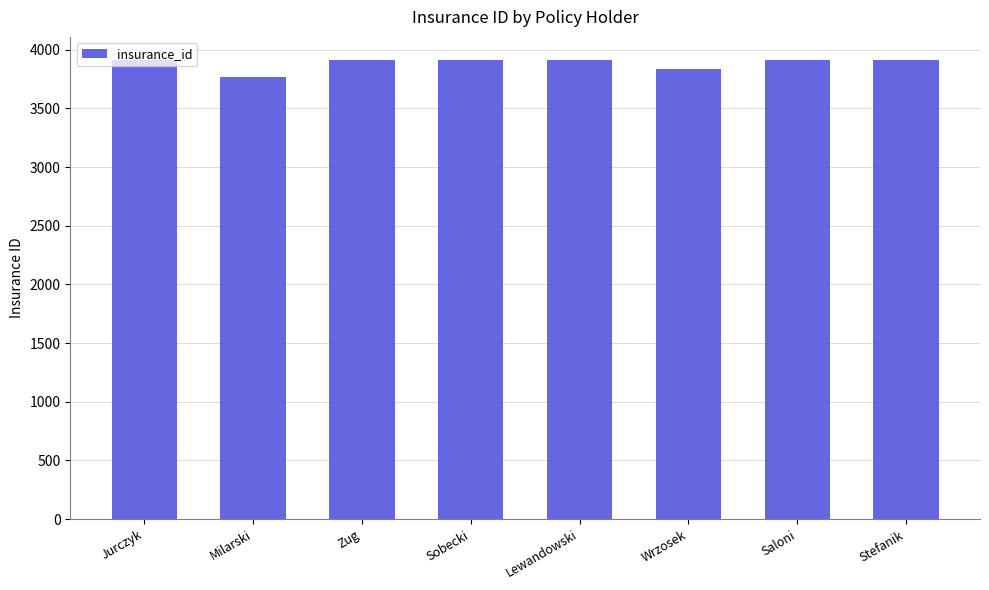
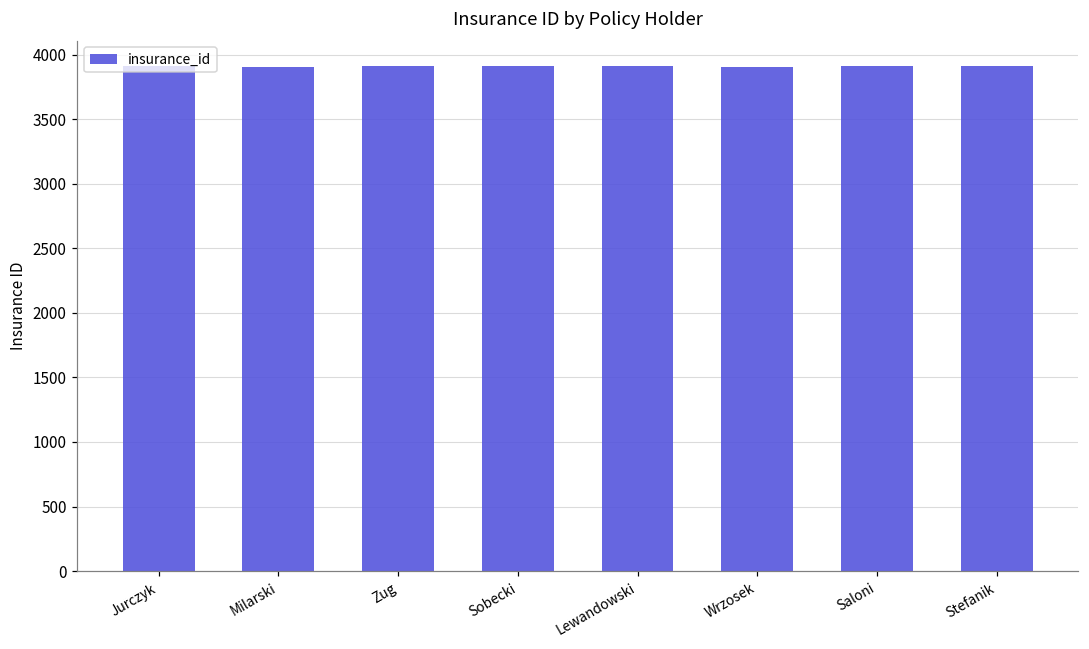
  {
-   "Milarski": 3770,
+   "Milarski": 3910,
    "Zug": 3910,
    "Sobecki": 3910,
    "Lewandowski": 3910,
-   "Wrzosek": 3840,
+   "Wrzosek": 3910,
    "Saloni": 3910,
    "Stefanik": 3910
  }
